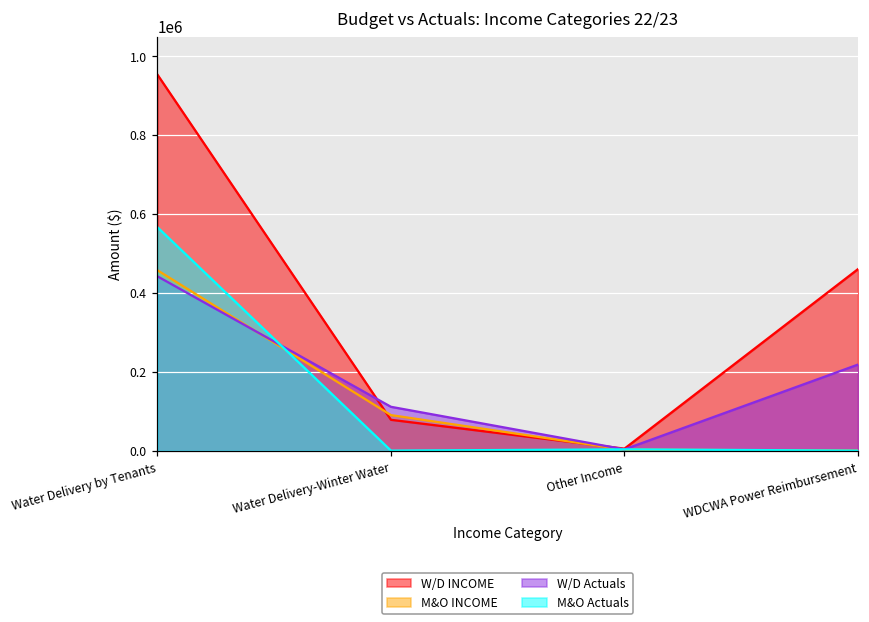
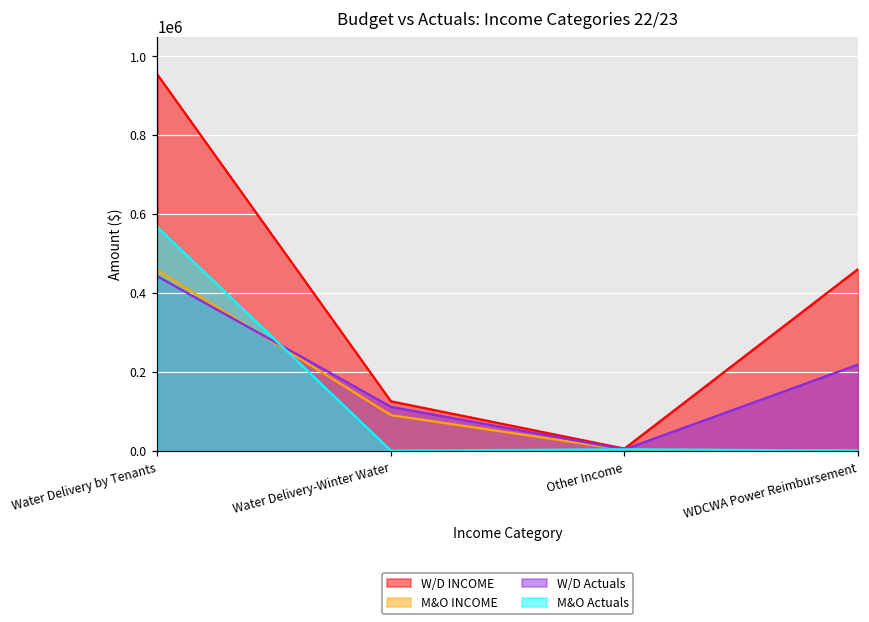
  {
    "W/D INCOME": {
      "Water Delivery by Tenants": 950000,
-     "Water Delivery-Winter Water": 80000,
+     "Water Delivery-Winter Water": 130000,
      "WDCWA Power Reimbursement": 460000
    },
    "M&O INCOME": {
      "Water Delivery by Tenants": 460000,
      "Water Delivery-Winter Water": 90000
    },
    "W/D Actuals": {
      "Water Delivery by Tenants": 440000,
      "Water Delivery-Winter Water": 110000,
      "WDCWA Power Reimbursement": 220000
    },
    "M&O Actuals": {
      "Water Delivery by Tenants": 570000,
      "Water Delivery-Winter Water": 0
    }
  }
